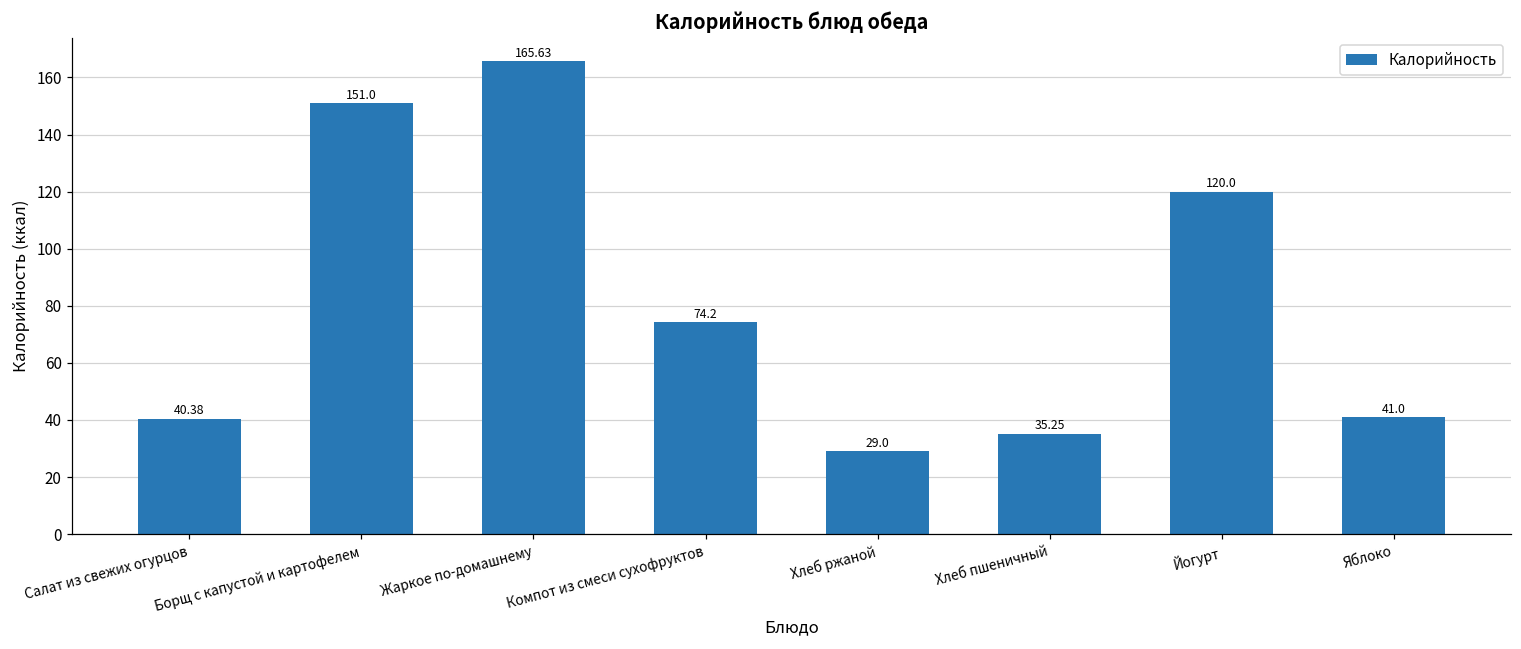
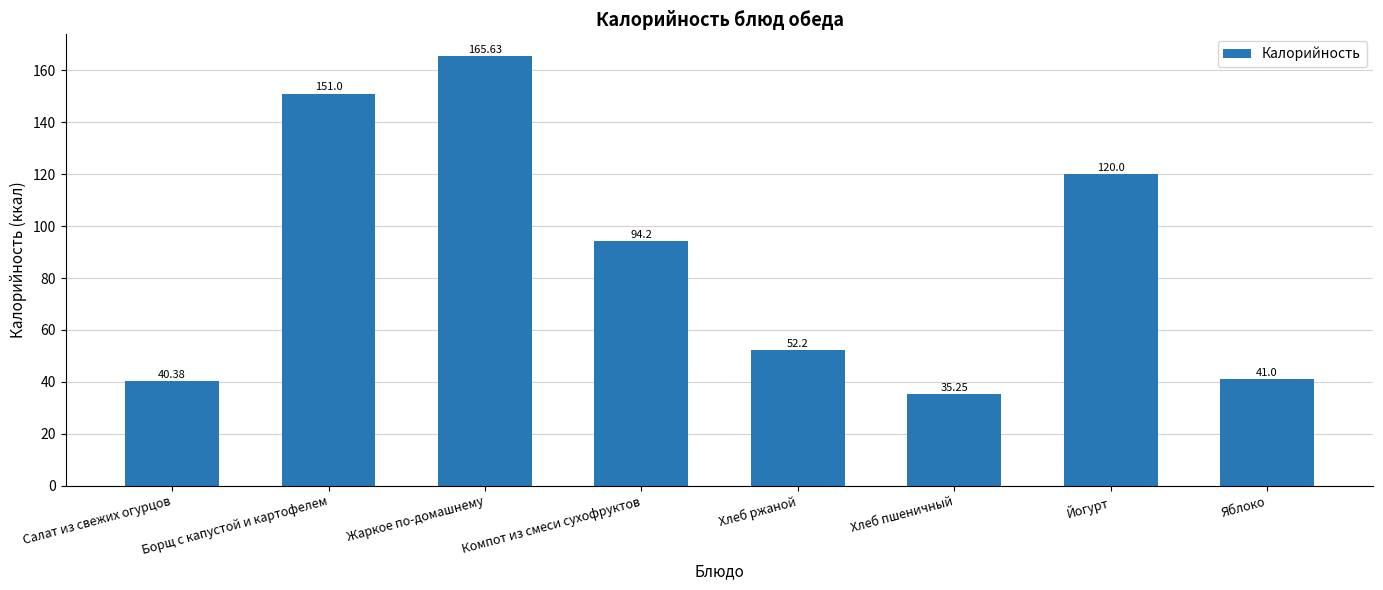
  {
    "Салат из свежих огурцов": 40.38,
    "Борщ с капустой и картофелем": 151.0,
    "Жаркое по-домашнему": 165.63,
-   "Компот из смеси сухофруктов": 74.2,
-   "Хлеб ржаной": 29.0,
+   "Компот из смеси сухофруктов": 94.2,
+   "Хлеб ржаной": 52.2,
    "Хлеб пшеничный": 35.25,
    "Йогурт": 120.0,
    "Яблоко": 41.0
  }
